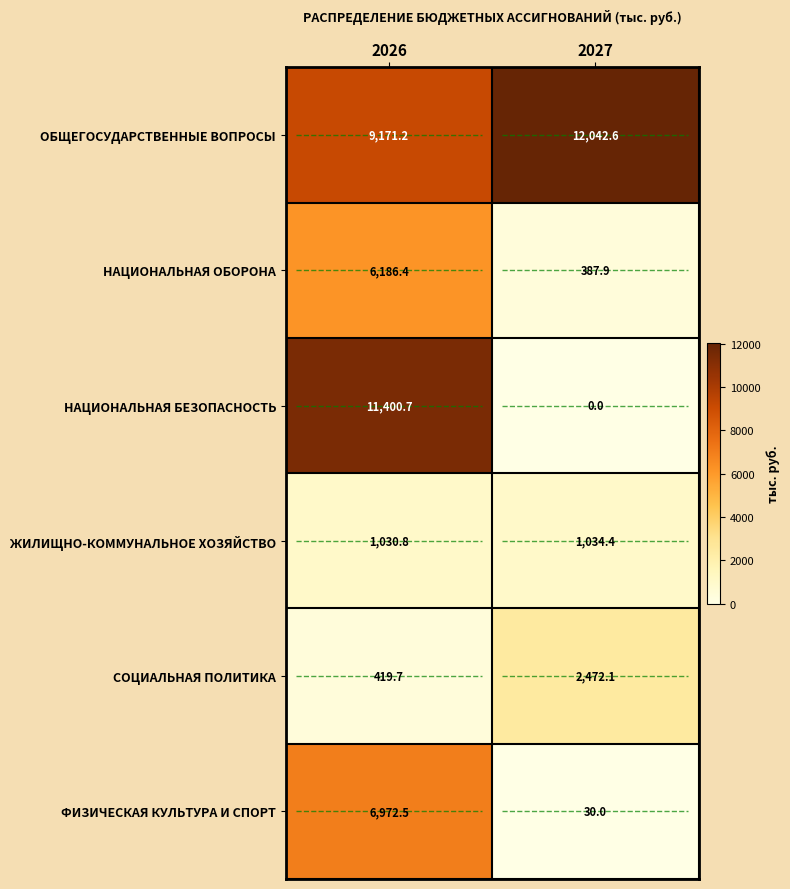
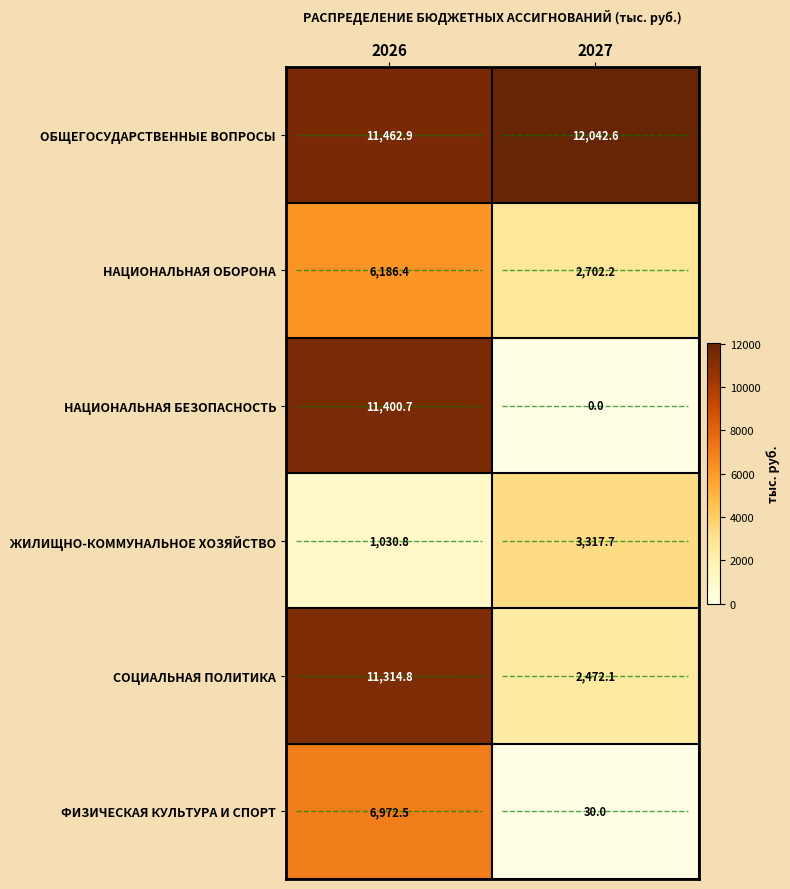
  {
    "ОБЩЕГОСУДАРСТВЕННЫЕ ВОПРОСЫ": {
-     "2026": "9,171.2",
+     "2026": "11,462.9",
      "2027": "12,042.6"
    },
    "НАЦИОНАЛЬНАЯ ОБОРОНА": {
      "2026": "6,186.4",
-     "2027": "387.9"
+     "2027": "2,702.2"
    },
    "НАЦИОНАЛЬНАЯ БЕЗОПАСНОСТЬ": {
      "2026": "11,400.7",
      "2027": "0.0"
    },
    "ЖИЛИЩНО-КОММУНАЛЬНОЕ ХОЗЯЙСТВО": {
      "2026": "1,030.8",
-     "2027": "1,034.4"
+     "2027": "3,317.7"
    },
    "СОЦИАЛЬНАЯ ПОЛИТИКА": {
-     "2026": "419.7",
+     "2026": "11,314.8",
      "2027": "2,472.1"
    },
    "ФИЗИЧЕСКАЯ КУЛЬТУРА И СПОРТ": {
      "2026": "6,972.5",
      "2027": "30.0"
    }
  }
